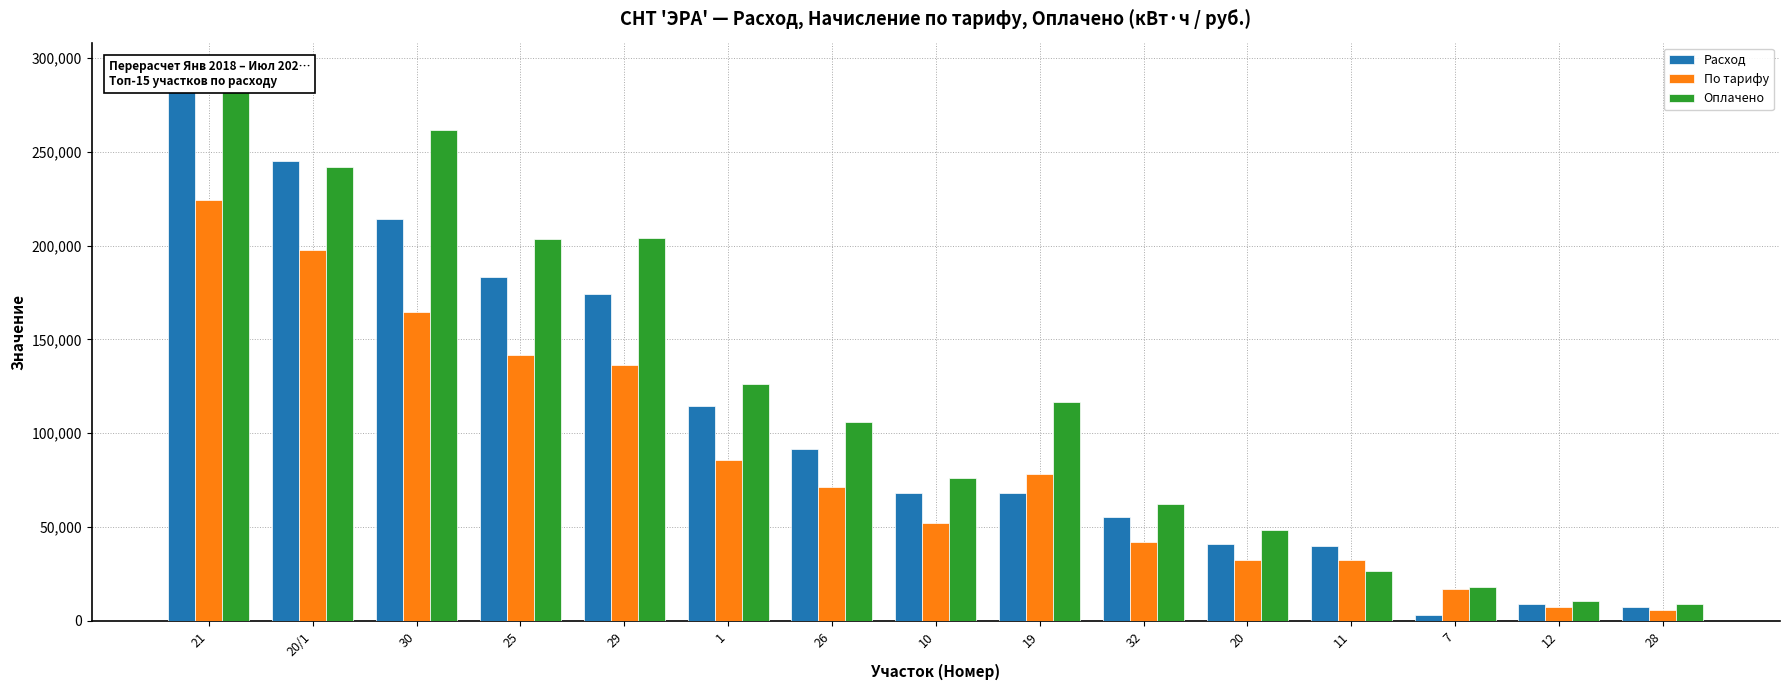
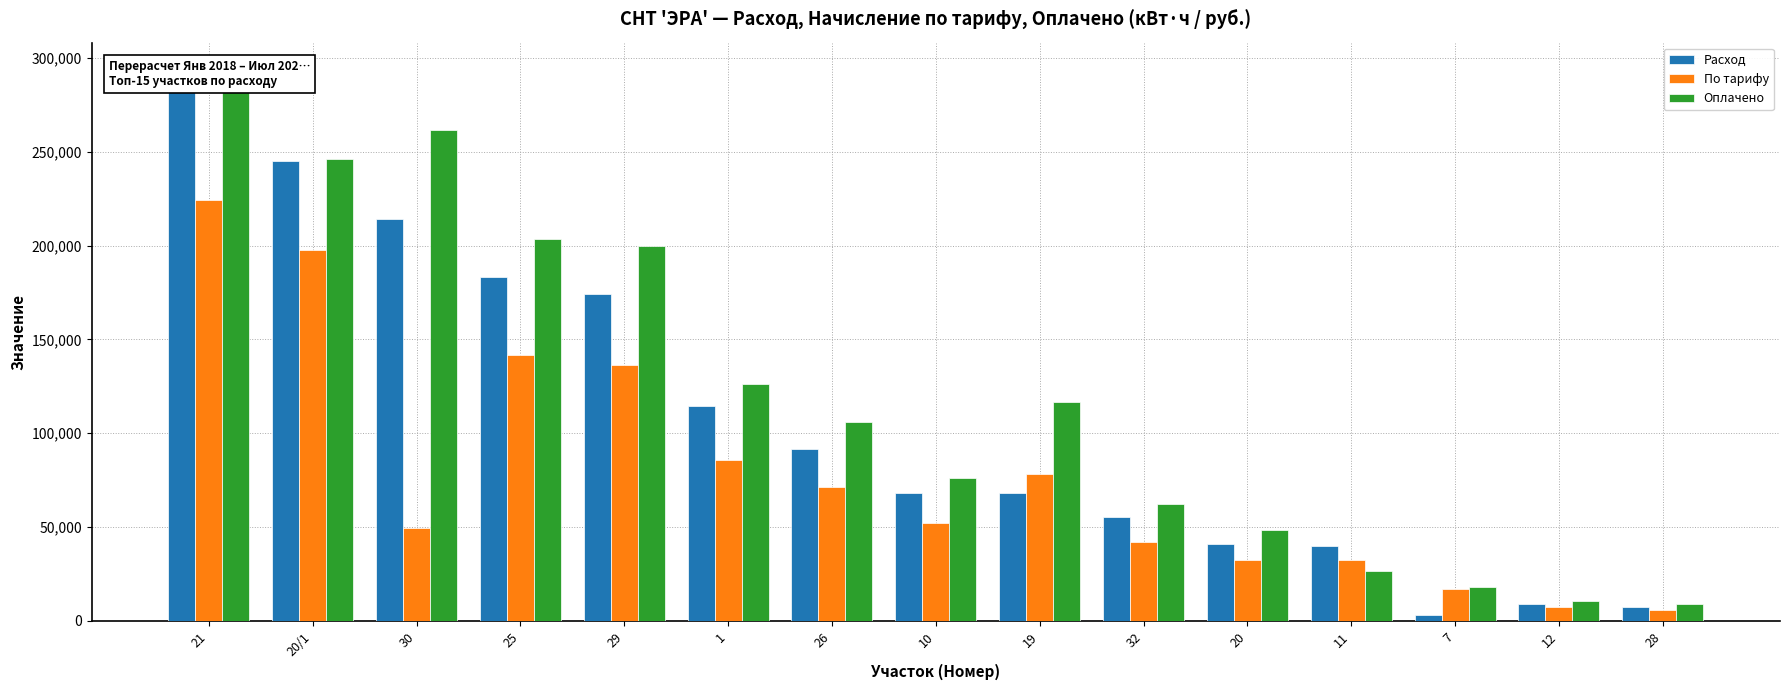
  {
    "Расход": {
      "20/1": "245,000",
      "30": "214,000",
      "25": "183,000",
      "29": "174,000",
      "1": "114,000",
      "26": "92,000",
      "10": "68,000",
      "19": "68,000",
      "32": "55,000",
      "20": "41,000",
      "11": "40,000",
      "7": "3,000",
      "12": "9,000",
      "28": "8,000"
    },
    "По тарифу": {
      "21": "224,000",
      "20/1": "198,000",
-     "30": "165,000",
+     "30": "50,000",
      "25": "142,000",
      "29": "136,000",
      "1": "86,000",
      "26": "72,000",
      "10": "52,000",
      "19": "79,000",
      "32": "42,000",
      "20": "33,000",
      "11": "32,000",
      "7": "17,000",
      "12": "7,000",
      "28": "6,000"
    },
    "Оплачено": {
-     "20/1": "242,000",
+     "20/1": "246,000",
      "30": "261,000",
      "25": "204,000",
-     "29": "204,000",
+     "29": "200,000",
      "1": "126,000",
      "26": "106,000",
      "10": "76,000",
      "19": "117,000",
      "32": "62,000",
      "20": "48,000",
      "11": "27,000",
      "7": "18,000",
      "12": "11,000",
      "28": "9,000"
    }
  }
